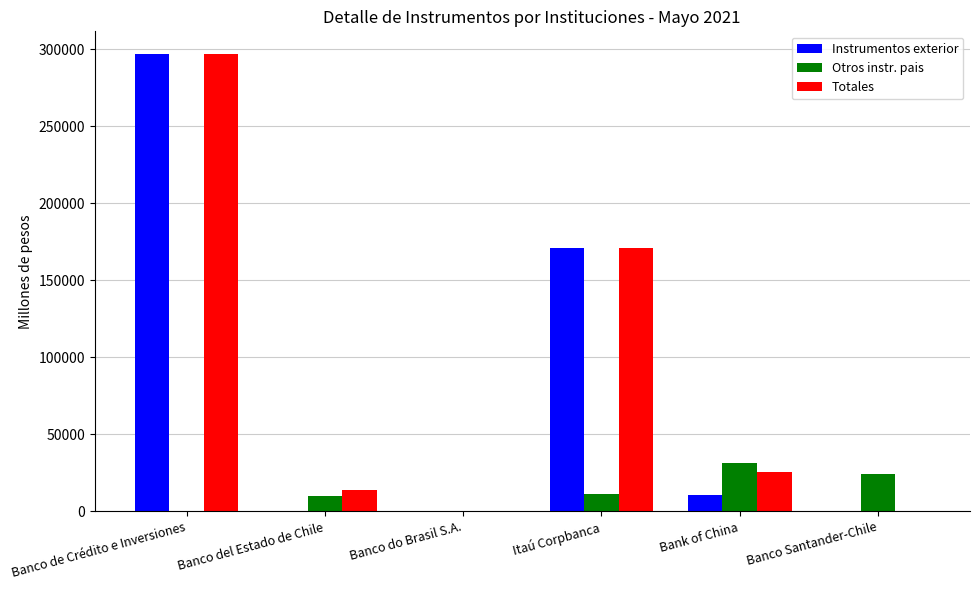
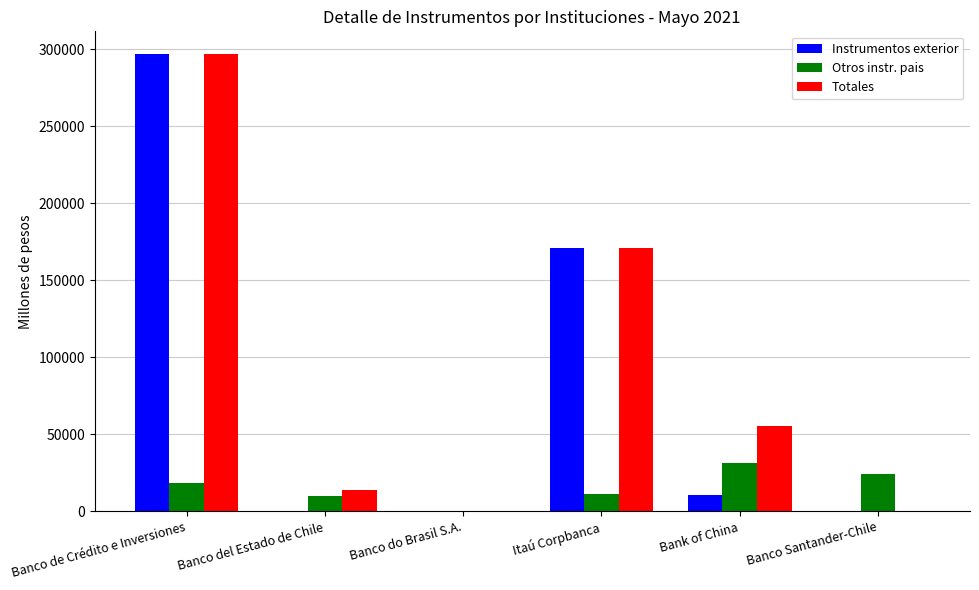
  {
    "Instrumentos exterior": {
      "Banco de Crédito e Inversiones": 297000,
      "Banco del Estado de Chile": 0,
      "Banco do Brasil S.A.": 0,
      "Itaú Corpbanca": 171000,
      "Bank of China": 11000,
      "Banco Santander-Chile": 0
    },
    "Otros instr. pais": {
-     "Banco de Crédito e Inversiones": 0,
+     "Banco de Crédito e Inversiones": 18000,
      "Banco del Estado de Chile": 10000,
      "Banco do Brasil S.A.": 0,
      "Itaú Corpbanca": 11000,
      "Bank of China": 31000,
      "Banco Santander-Chile": 24000
    },
    "Totales": {
      "Banco de Crédito e Inversiones": 297000,
      "Banco del Estado de Chile": 14000,
      "Banco do Brasil S.A.": 0,
      "Itaú Corpbanca": 171000,
-     "Bank of China": 26000,
+     "Bank of China": 55000,
      "Banco Santander-Chile": 0
    }
  }
